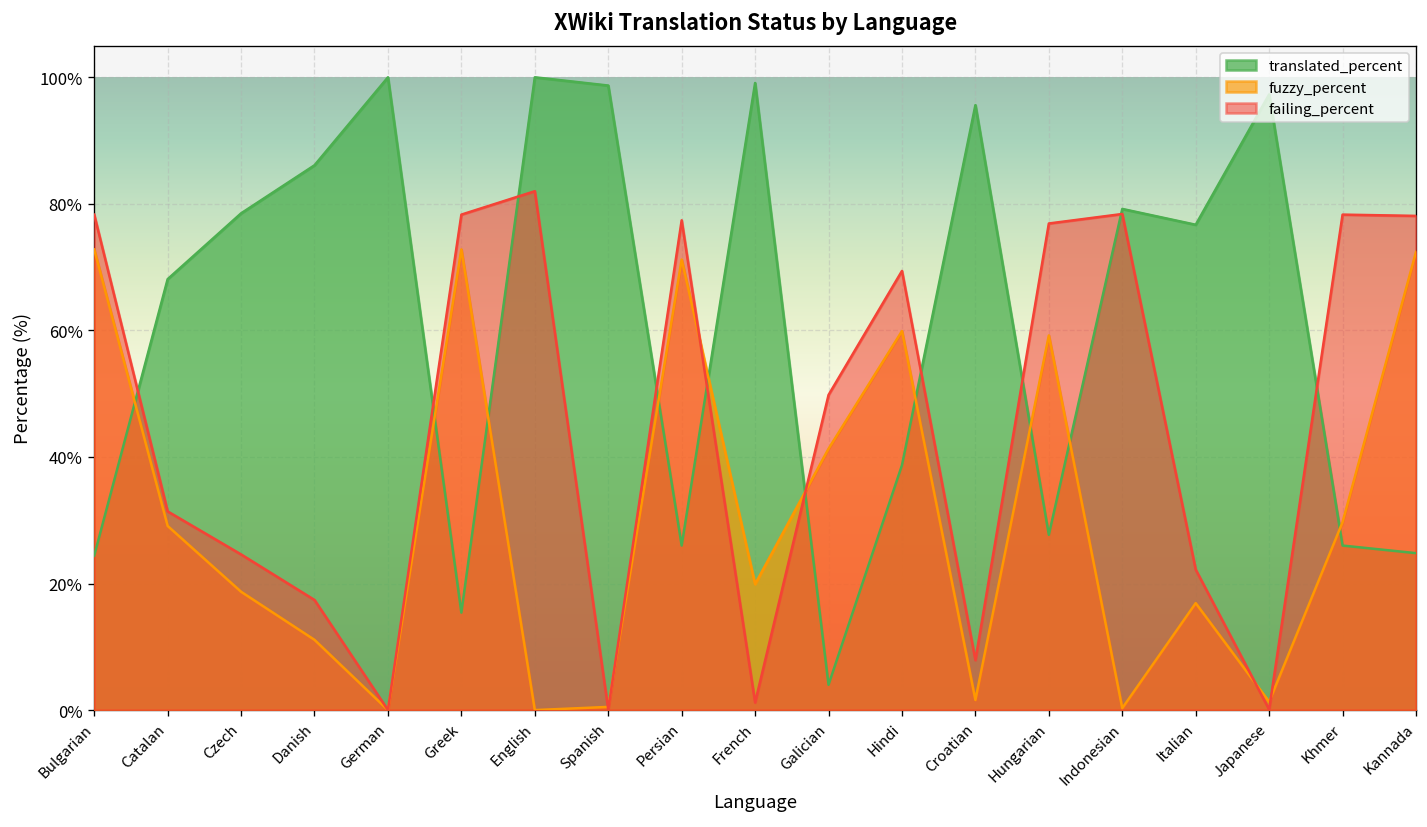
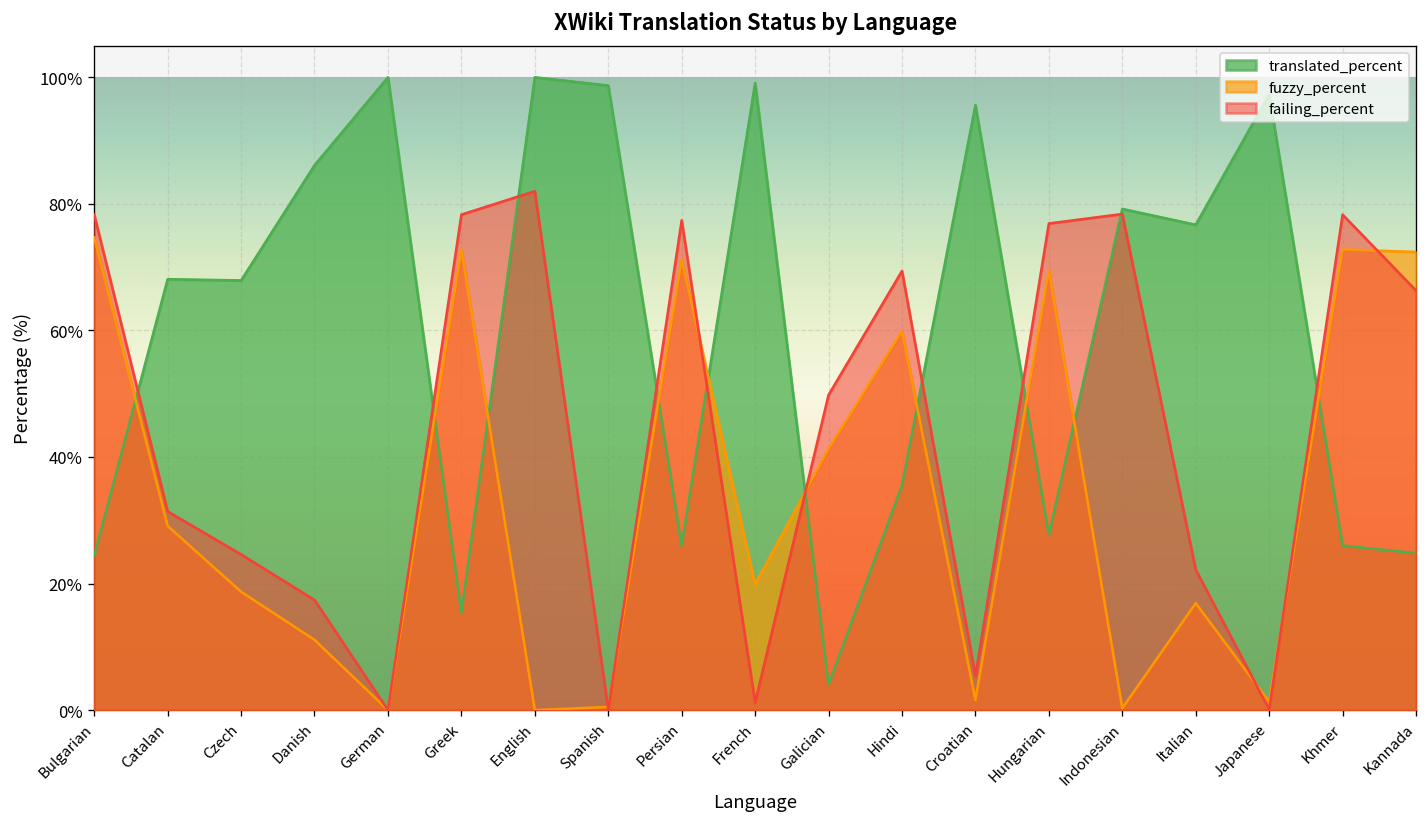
  {
    "translated_percent": {
      "Bulgarian": "24%",
      "Catalan": "68%",
-     "Czech": "79%",
+     "Czech": "68%",
      "Danish": "86%",
      "German": "100%",
      "Greek": "15%",
      "English": "100%",
      "Spanish": "99%",
      "Persian": "26%",
      "French": "99%",
      "Galician": "4%",
-     "Hindi": "39%",
+     "Hindi": "36%",
      "Croatian": "96%",
      "Hungarian": "28%",
      "Indonesian": "79%",
      "Italian": "77%",
      "Khmer": "26%",
      "Kannada": "25%"
    },
    "fuzzy_percent": {
-     "Bulgarian": "73%",
+     "Bulgarian": "75%",
      "Catalan": "29%",
      "Czech": "19%",
      "Danish": "11%",
      "Greek": "73%",
      "English": "0%",
      "Persian": "71%",
      "French": "20%",
      "Galician": "41%",
      "Hindi": "60%",
      "Croatian": "2%",
-     "Hungarian": "59%",
+     "Hungarian": "70%",
      "Indonesian": "0%",
      "Italian": "17%",
      "Japanese": "1%",
-     "Khmer": "30%",
+     "Khmer": "73%",
      "Kannada": "72%"
    },
    "failing_percent": {
      "Bulgarian": "78%",
      "Catalan": "31%",
      "Czech": "25%",
      "Danish": "17%",
      "Greek": "78%",
      "English": "82%",
      "Persian": "77%",
      "French": "1%",
      "Galician": "50%",
      "Hindi": "69%",
-     "Croatian": "8%",
+     "Croatian": "5%",
      "Hungarian": "77%",
      "Indonesian": "78%",
      "Italian": "22%",
      "Japanese": "0%",
      "Khmer": "78%",
-     "Kannada": "78%"
+     "Kannada": "66%"
    }
  }
